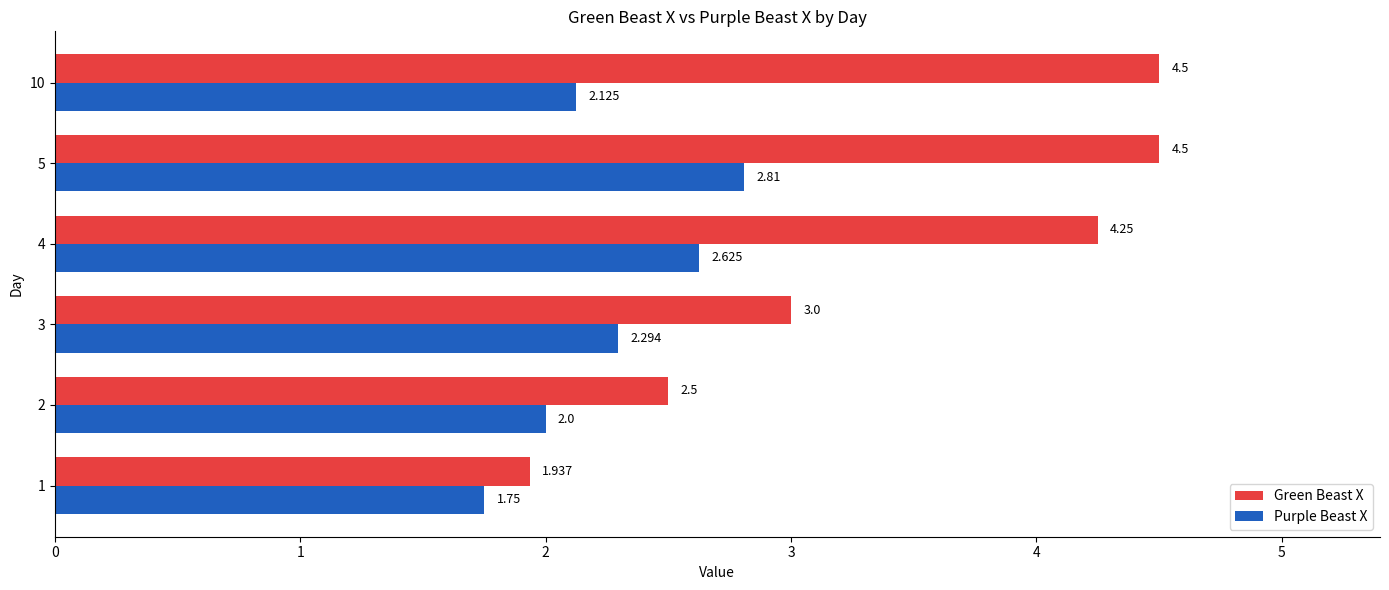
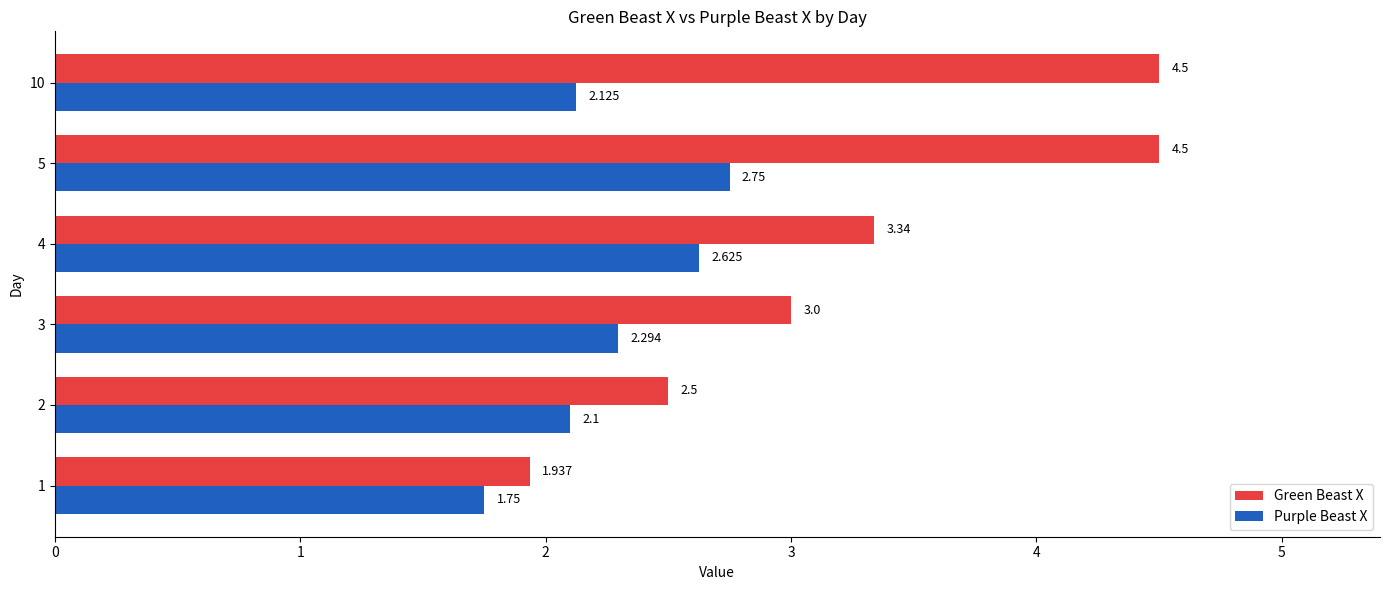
  {
    "Green Beast X": {
      "10": 4.5,
      "5": 4.5,
-     "4": 4.25,
+     "4": 3.34,
      "3": 3.0,
      "2": 2.5,
      "1": 1.937
    },
    "Purple Beast X": {
      "10": 2.125,
-     "5": 2.81,
+     "5": 2.75,
      "4": 2.625,
      "3": 2.294,
-     "2": 2.0,
+     "2": 2.1,
      "1": 1.75
    }
  }
